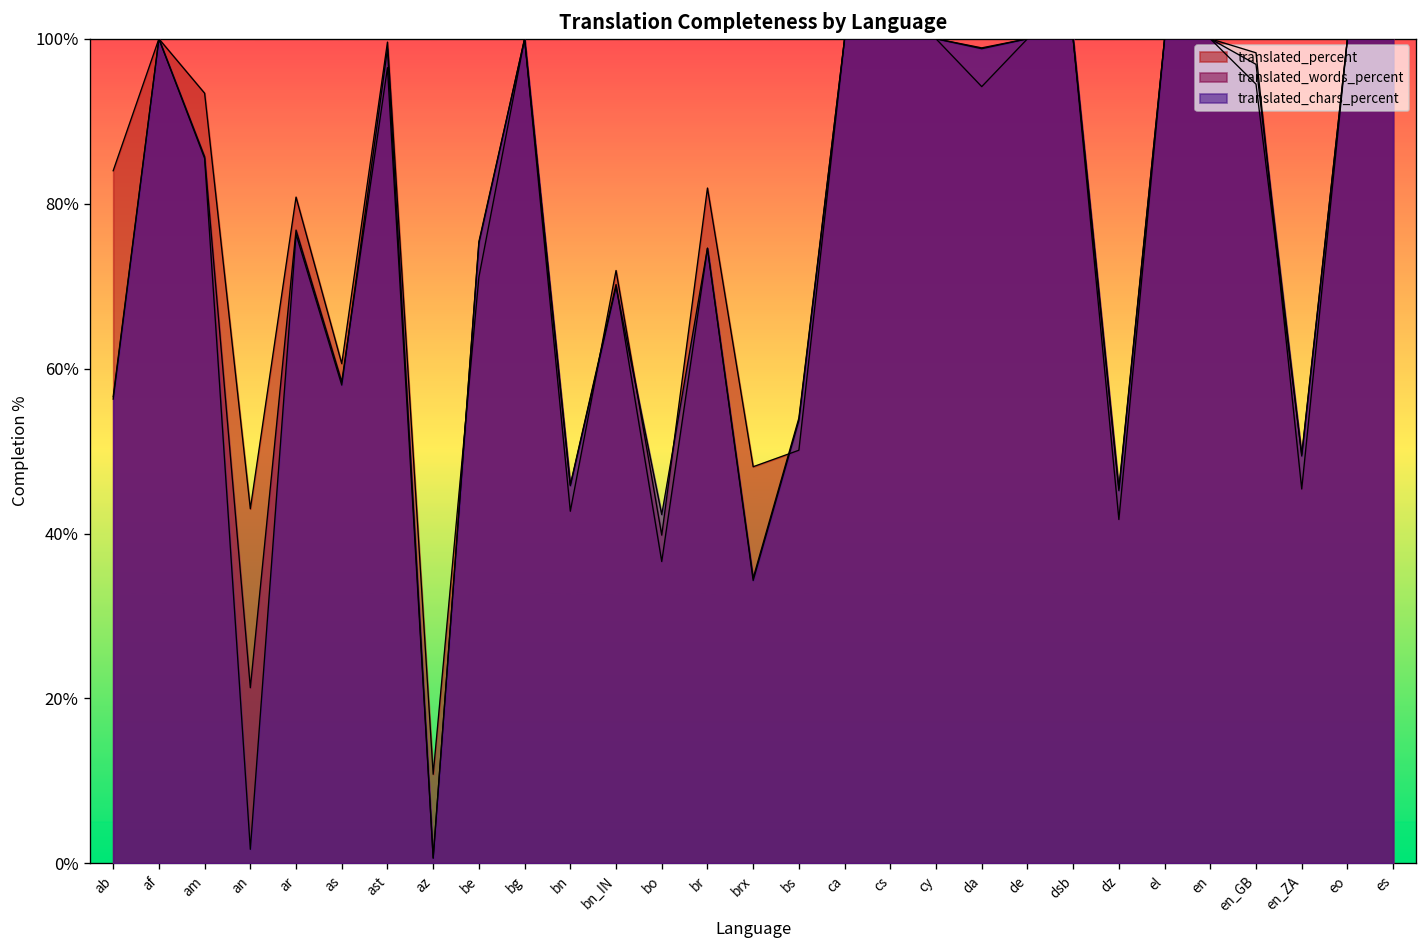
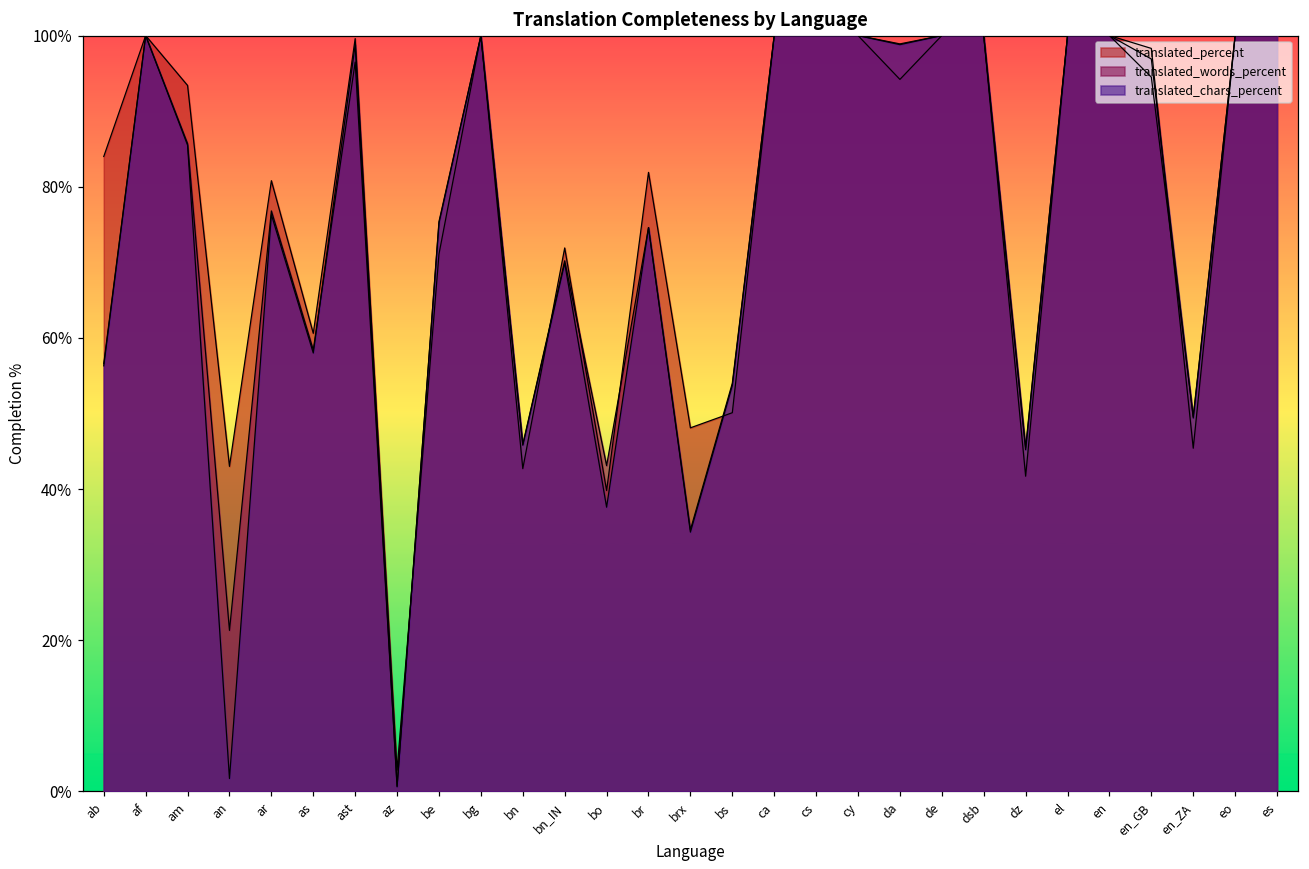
  {
    "translated_percent": {
      "ab": "84%",
      "am": "93%",
      "an": "43%",
      "ar": "81%",
      "as": "61%",
      "ast": "100%",
-     "az": "11%",
+     "az": "3%",
      "be": "71%",
      "bn": "43%",
      "bn_IN": "72%",
      "bo": "40%",
      "br": "82%",
      "brx": "48%",
      "bs": "50%",
      "da": "94%",
      "dz": "42%",
      "en_ZA": "45%"
    },
    "translated_words_percent": {
      "an": "21%",
      "ar": "77%",
      "as": "58%",
      "ast": "97%",
-     "bo": "37%"
+     "bo": "43%"
    },
    "translated_chars_percent": {
      "an": "2%",
      "ar": "76%",
      "as": "58%",
      "ast": "99%",
-     "bo": "42%"
+     "bo": "38%"
    }
  }
